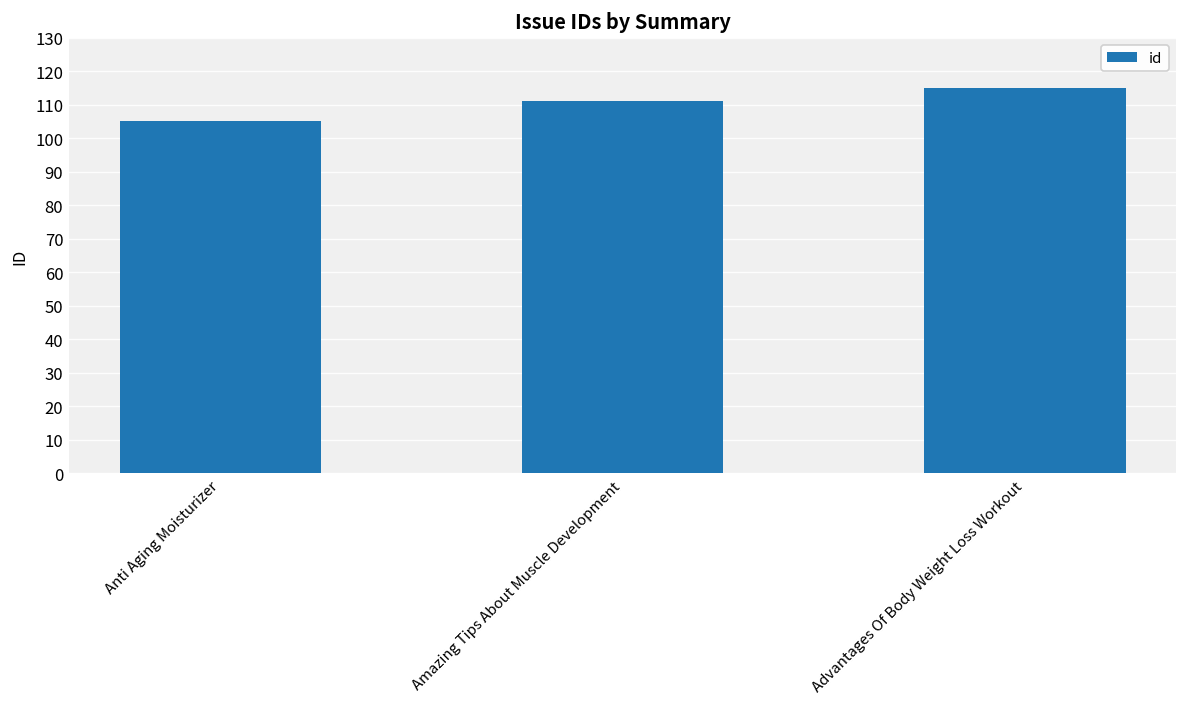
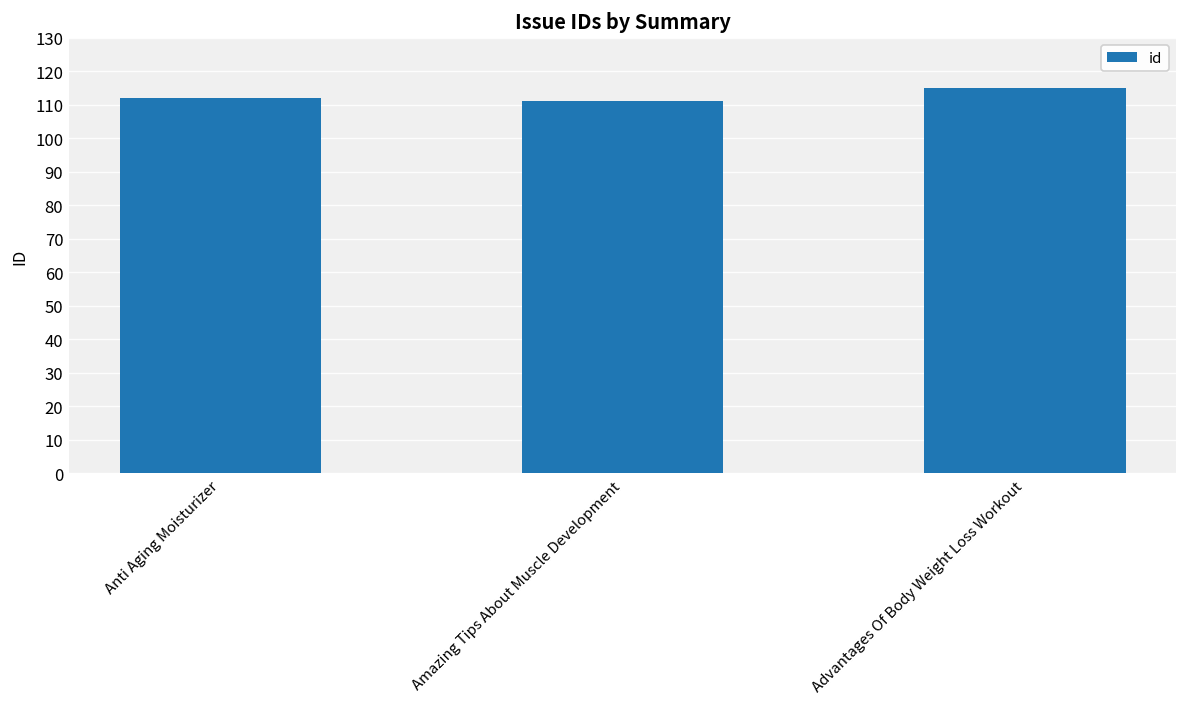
  {
-   "Anti Aging Moisturizer": 105,
+   "Anti Aging Moisturizer": 112,
    "Amazing Tips About Muscle Development": 111,
    "Advantages Of Body Weight Loss Workout": 115
  }
